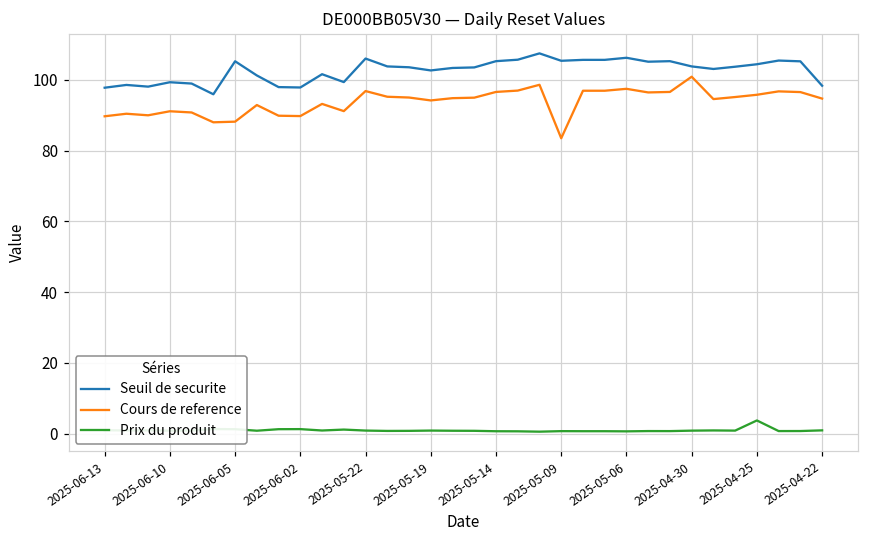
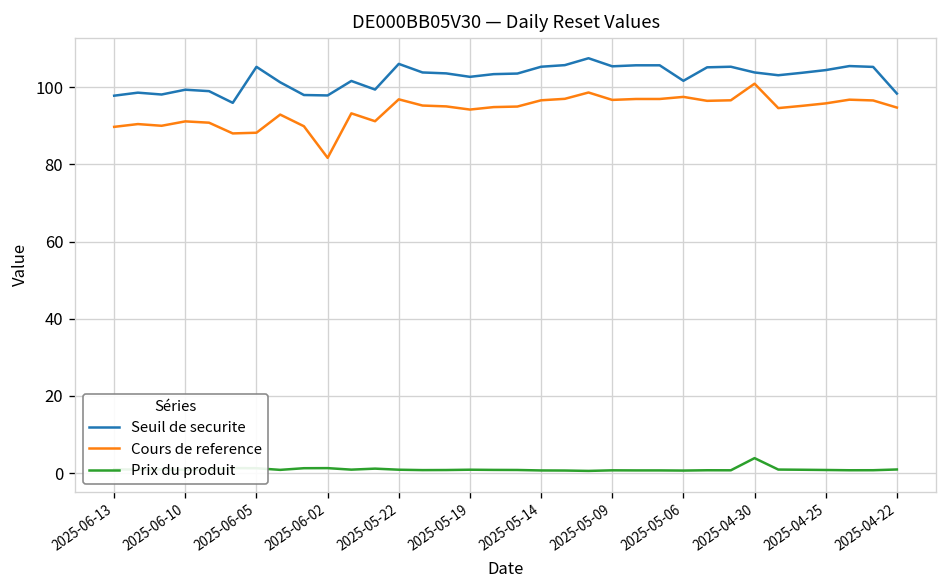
  {
    "Seuil de securite": {
      "2025-06-13": 98,
      "2025-06-10": 99,
      "2025-06-05": 105,
      "2025-06-02": 98,
      "2025-05-22": 106,
      "2025-05-19": 103,
      "2025-05-14": 105,
      "2025-05-09": 105,
-     "2025-05-06": 106,
+     "2025-05-06": 102,
      "2025-04-30": 104,
      "2025-04-25": 104,
      "2025-04-22": 98
    },
    "Cours de reference": {
      "2025-06-13": 90,
      "2025-06-10": 91,
      "2025-06-05": 88,
-     "2025-06-02": 90,
+     "2025-06-02": 82,
      "2025-05-22": 97,
      "2025-05-19": 94,
      "2025-05-14": 97,
-     "2025-05-09": 83,
+     "2025-05-09": 97,
      "2025-05-06": 97,
      "2025-04-30": 101,
      "2025-04-25": 96,
      "2025-04-22": 95
    },
    "Prix du produit": {
      "2025-06-02": 1,
      "2025-05-22": 1,
      "2025-05-19": 1,
      "2025-05-14": 1,
      "2025-05-09": 1,
      "2025-05-06": 1,
-     "2025-04-30": 1,
-     "2025-04-25": 4,
+     "2025-04-30": 4,
+     "2025-04-25": 1,
      "2025-04-22": 1
    }
  }
